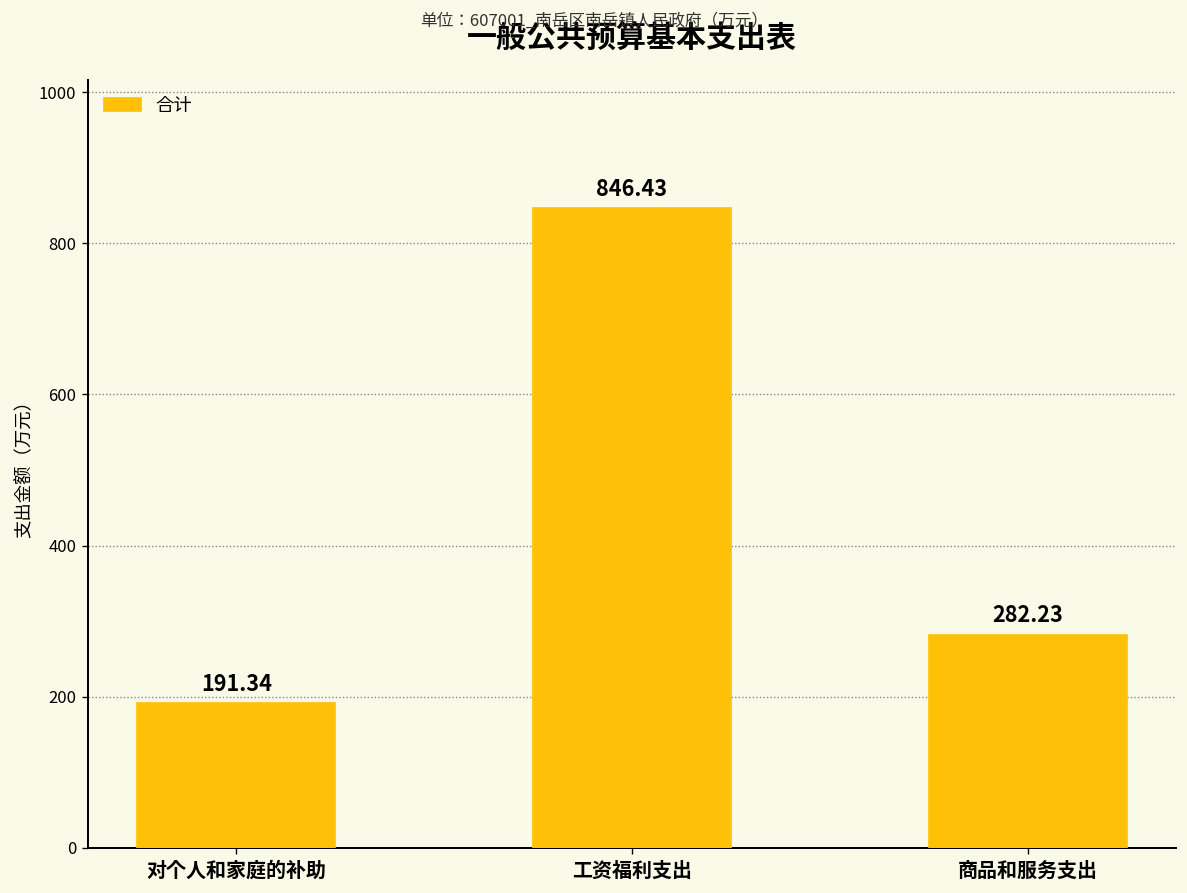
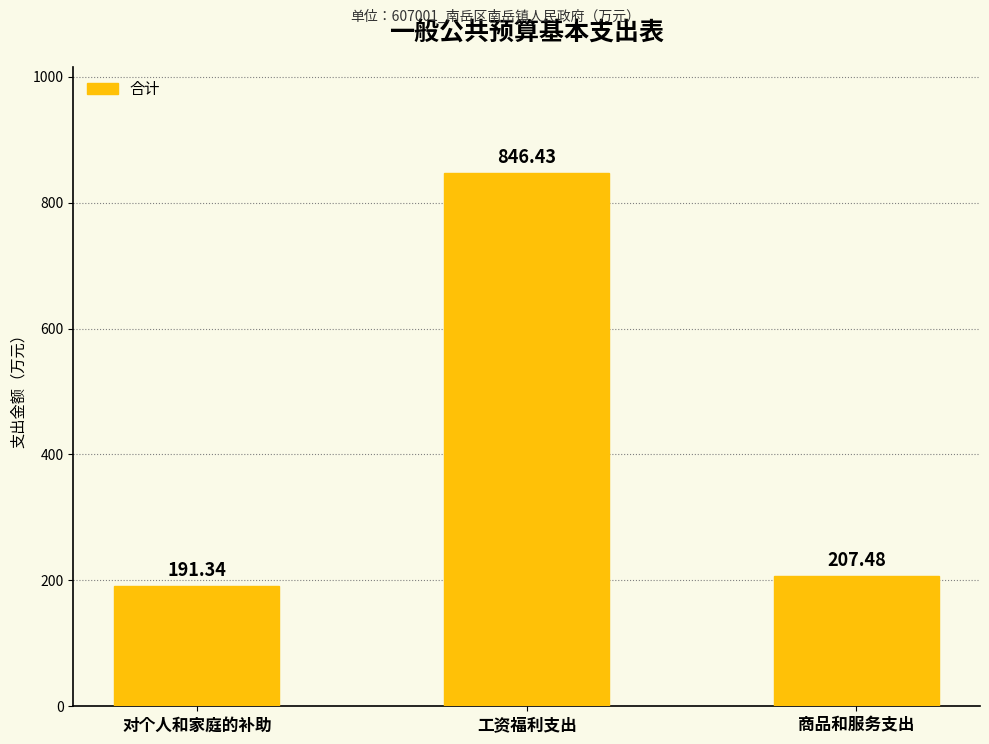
  {
    "对个人和家庭的补助": 191.34,
    "工资福利支出": 846.43,
-   "商品和服务支出": 282.23
+   "商品和服务支出": 207.48
  }
